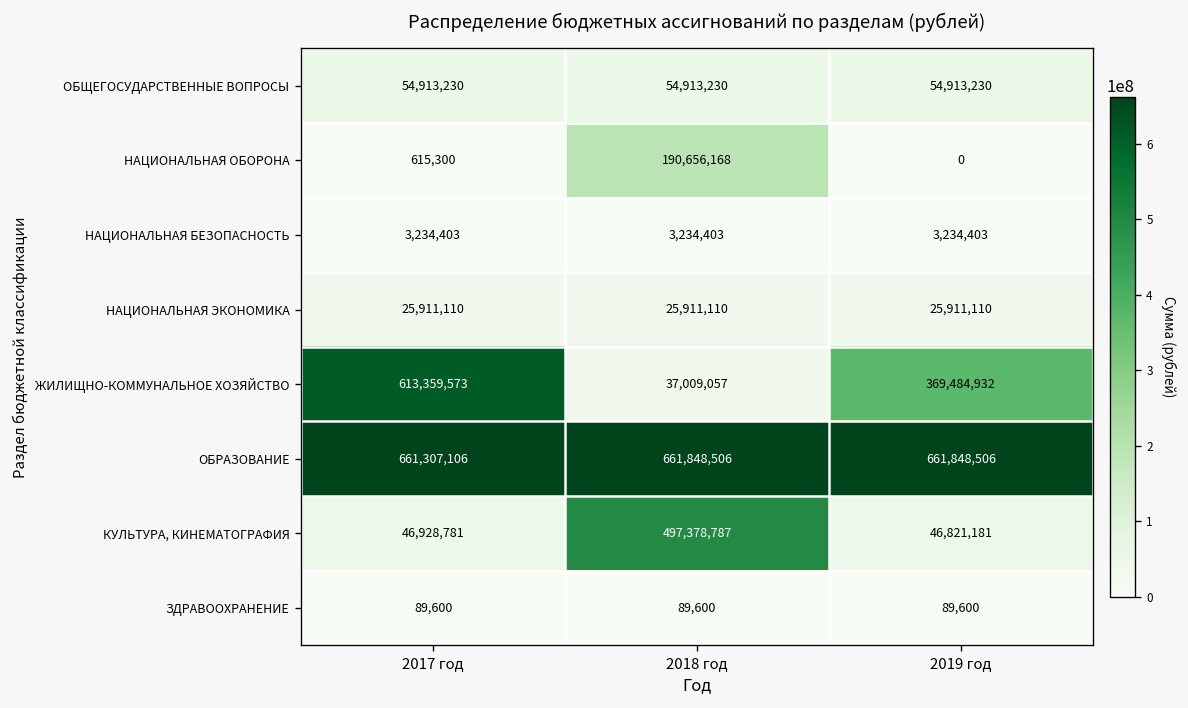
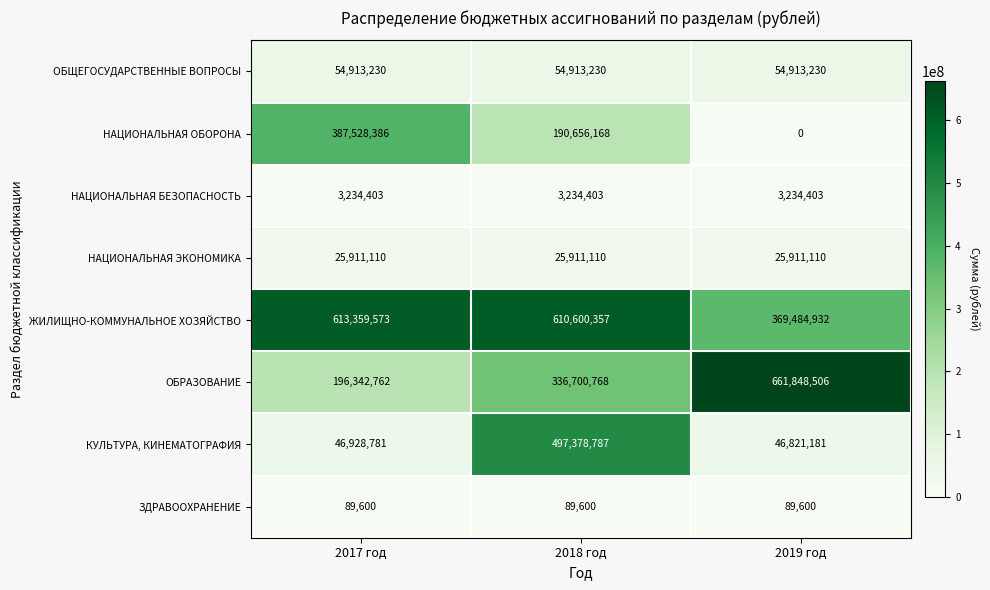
  {
    "ОБЩЕГОСУДАРСТВЕННЫЕ ВОПРОСЫ": {
      "2017 год": "54,913,230",
      "2018 год": "54,913,230",
      "2019 год": "54,913,230"
    },
    "НАЦИОНАЛЬНАЯ ОБОРОНА": {
-     "2017 год": "615,300",
+     "2017 год": "387,528,386",
      "2018 год": "190,656,168",
      "2019 год": "0"
    },
    "НАЦИОНАЛЬНАЯ БЕЗОПАСНОСТЬ": {
      "2017 год": "3,234,403",
      "2018 год": "3,234,403",
      "2019 год": "3,234,403"
    },
    "НАЦИОНАЛЬНАЯ ЭКОНОМИКА": {
      "2017 год": "25,911,110",
      "2018 год": "25,911,110",
      "2019 год": "25,911,110"
    },
    "ЖИЛИЩНО-КОММУНАЛЬНОЕ ХОЗЯЙСТВО": {
      "2017 год": "613,359,573",
-     "2018 год": "37,009,057",
+     "2018 год": "610,600,357",
      "2019 год": "369,484,932"
    },
    "ОБРАЗОВАНИЕ": {
-     "2017 год": "661,307,106",
-     "2018 год": "661,848,506",
+     "2017 год": "196,342,762",
+     "2018 год": "336,700,768",
      "2019 год": "661,848,506"
    },
    "КУЛЬТУРА, КИНЕМАТОГРАФИЯ": {
      "2017 год": "46,928,781",
      "2018 год": "497,378,787",
      "2019 год": "46,821,181"
    },
    "ЗДРАВООХРАНЕНИЕ": {
      "2017 год": "89,600",
      "2018 год": "89,600",
      "2019 год": "89,600"
    }
  }
